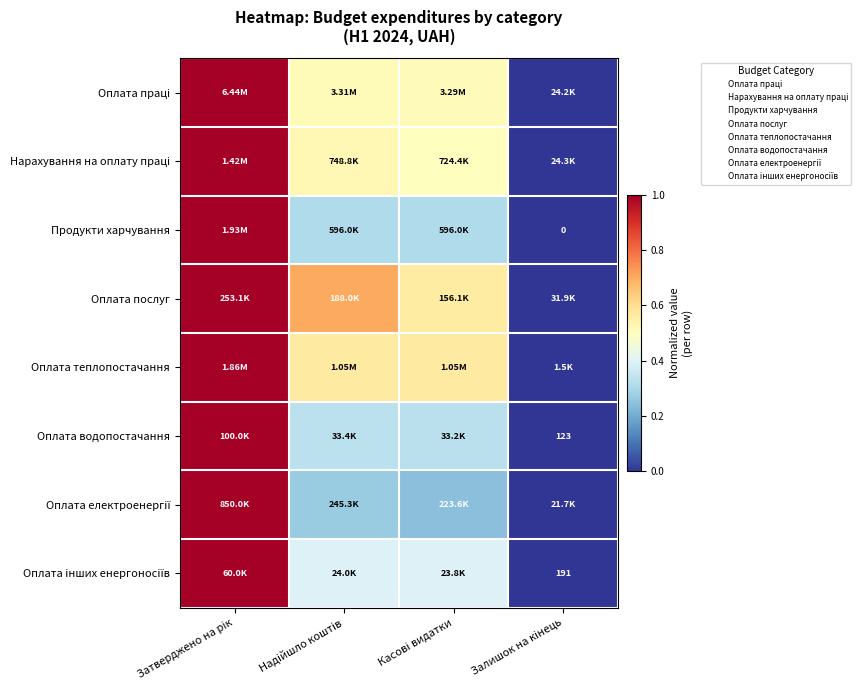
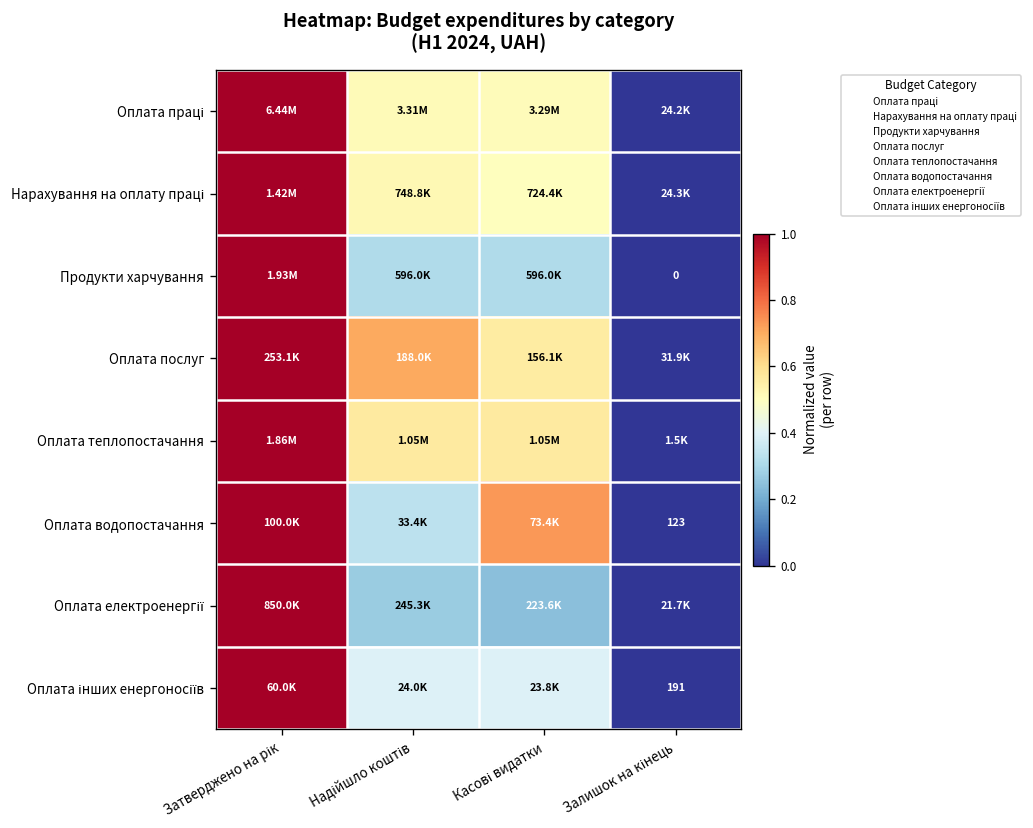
  {
    "Оплата праці": {
      "Затверджено на рік": "6.44M",
      "Надійшло коштів": "3.31M",
      "Касові видатки": "3.29M",
      "Залишок на кінець": "24.2K"
    },
    "Нарахування на оплату праці": {
      "Затверджено на рік": "1.42M",
      "Надійшло коштів": "748.8K",
      "Касові видатки": "724.4K",
      "Залишок на кінець": "24.3K"
    },
    "Продукти харчування": {
      "Затверджено на рік": "1.93M",
      "Надійшло коштів": "596.0K",
      "Касові видатки": "596.0K",
      "Залишок на кінець": "0"
    },
    "Оплата послуг": {
      "Затверджено на рік": "253.1K",
      "Надійшло коштів": "188.0K",
      "Касові видатки": "156.1K",
      "Залишок на кінець": "31.9K"
    },
    "Оплата теплопостачання": {
      "Затверджено на рік": "1.86M",
      "Надійшло коштів": "1.05M",
      "Касові видатки": "1.05M",
      "Залишок на кінець": "1.5K"
    },
    "Оплата водопостачання": {
      "Затверджено на рік": "100.0K",
      "Надійшло коштів": "33.4K",
-     "Касові видатки": "33.2K",
+     "Касові видатки": "73.4K",
      "Залишок на кінець": "123"
    },
    "Оплата електроенергії": {
      "Затверджено на рік": "850.0K",
      "Надійшло коштів": "245.3K",
      "Касові видатки": "223.6K",
      "Залишок на кінець": "21.7K"
    },
    "Оплата інших енергоносіїв": {
      "Затверджено на рік": "60.0K",
      "Надійшло коштів": "24.0K",
      "Касові видатки": "23.8K",
      "Залишок на кінець": "191"
    }
  }
